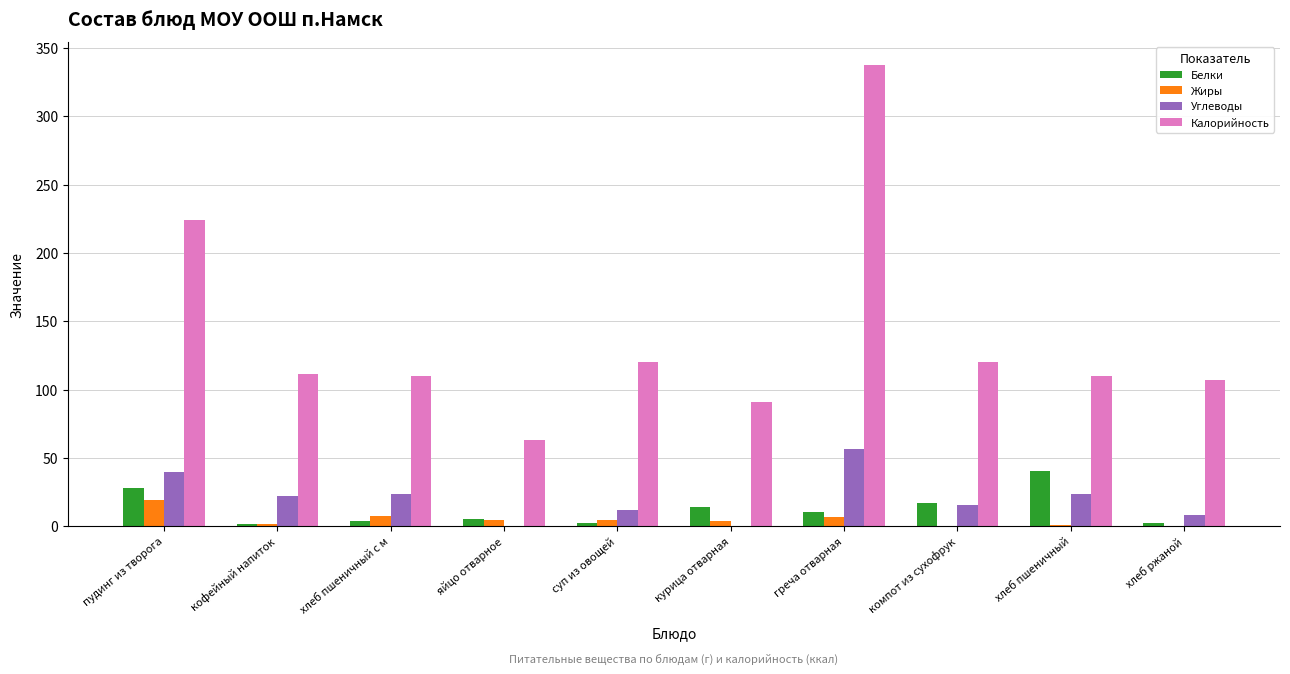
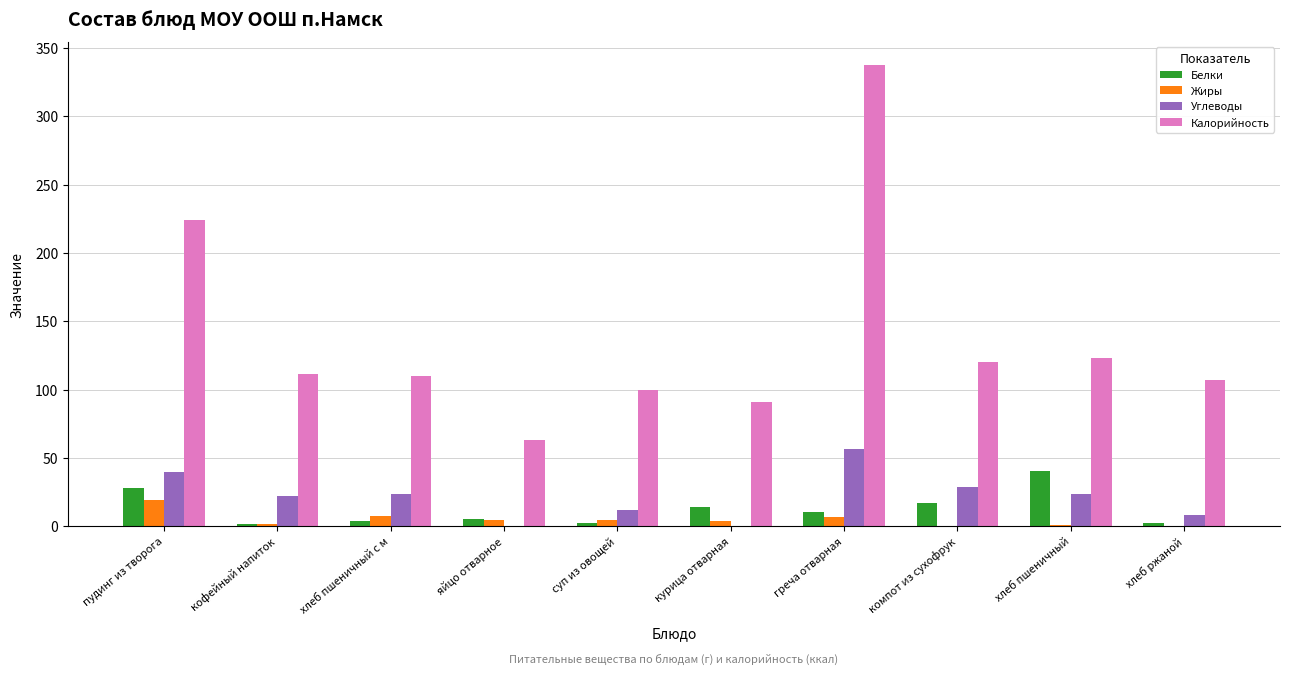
  {
    "Белки": {
      "пудинг из творога": 28,
      "хлеб пшеничный с м": 4,
      "яйцо отварное": 5,
      "суп из овощей": 2,
      "курица отварная": 14,
      "греча отварная": 11,
      "компот из сухофрук": 17,
      "хлеб пшеничный": 41,
      "хлеб ржаной": 2
    },
    "Жиры": {
      "пудинг из творога": 19,
      "кофейный напиток": 2,
      "хлеб пшеничный с м": 8,
      "яйцо отварное": 5,
      "суп из овощей": 4,
      "курица отварная": 4,
      "греча отварная": 7,
      "компот из сухофрук": 0
    },
    "Углеводы": {
      "пудинг из творога": 40,
      "кофейный напиток": 22,
      "хлеб пшеничный с м": 23,
      "суп из овощей": 12,
      "греча отварная": 57,
-     "компот из сухофрук": 16,
+     "компот из сухофрук": 29,
      "хлеб пшеничный": 23,
      "хлеб ржаной": 8
    },
    "Калорийность": {
      "пудинг из творога": 224,
      "кофейный напиток": 112,
      "хлеб пшеничный с м": 110,
      "яйцо отварное": 63,
-     "суп из овощей": 120,
+     "суп из овощей": 99,
      "курица отварная": 91,
      "греча отварная": 338,
      "компот из сухофрук": 120,
-     "хлеб пшеничный": 110,
+     "хлеб пшеничный": 123,
      "хлеб ржаной": 107
    }
  }
